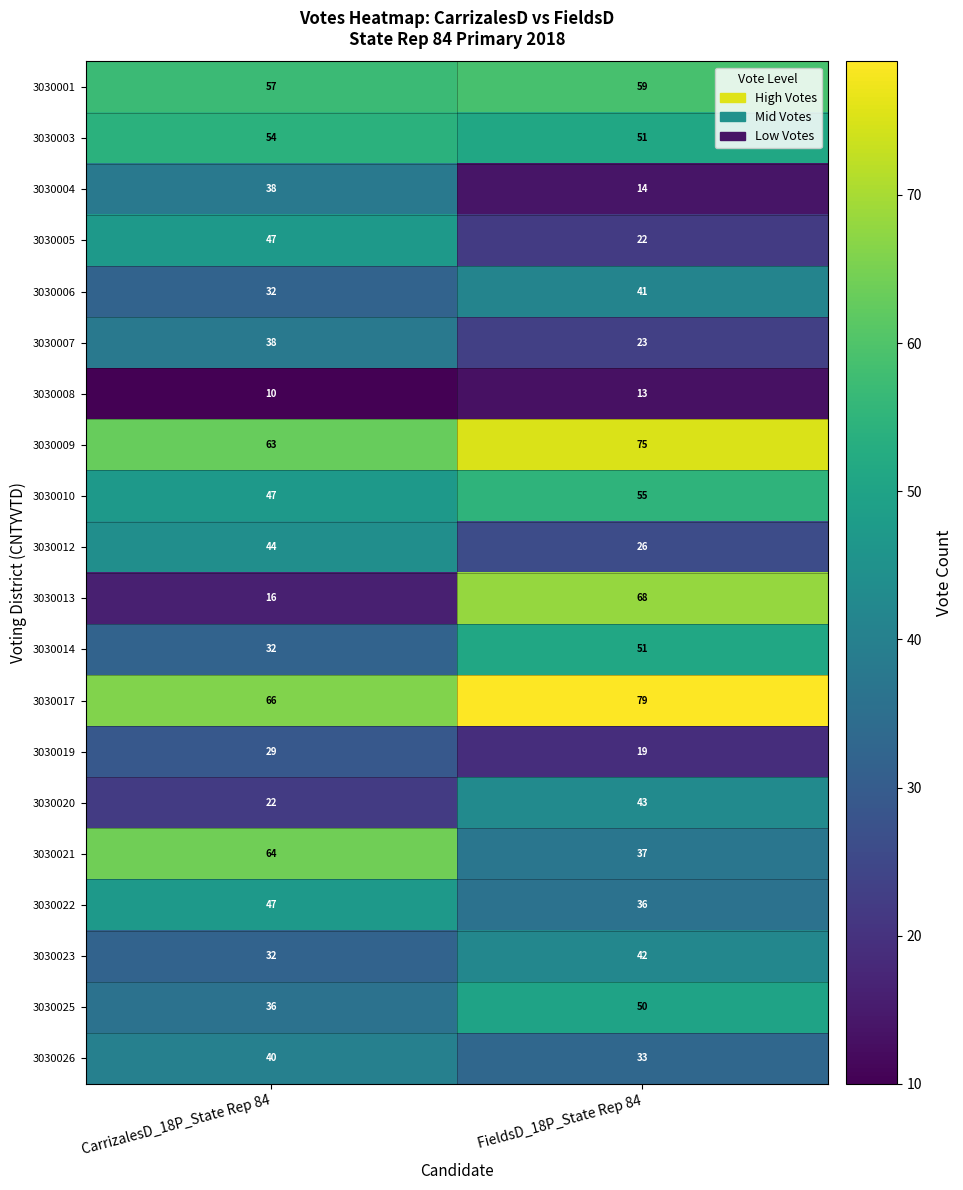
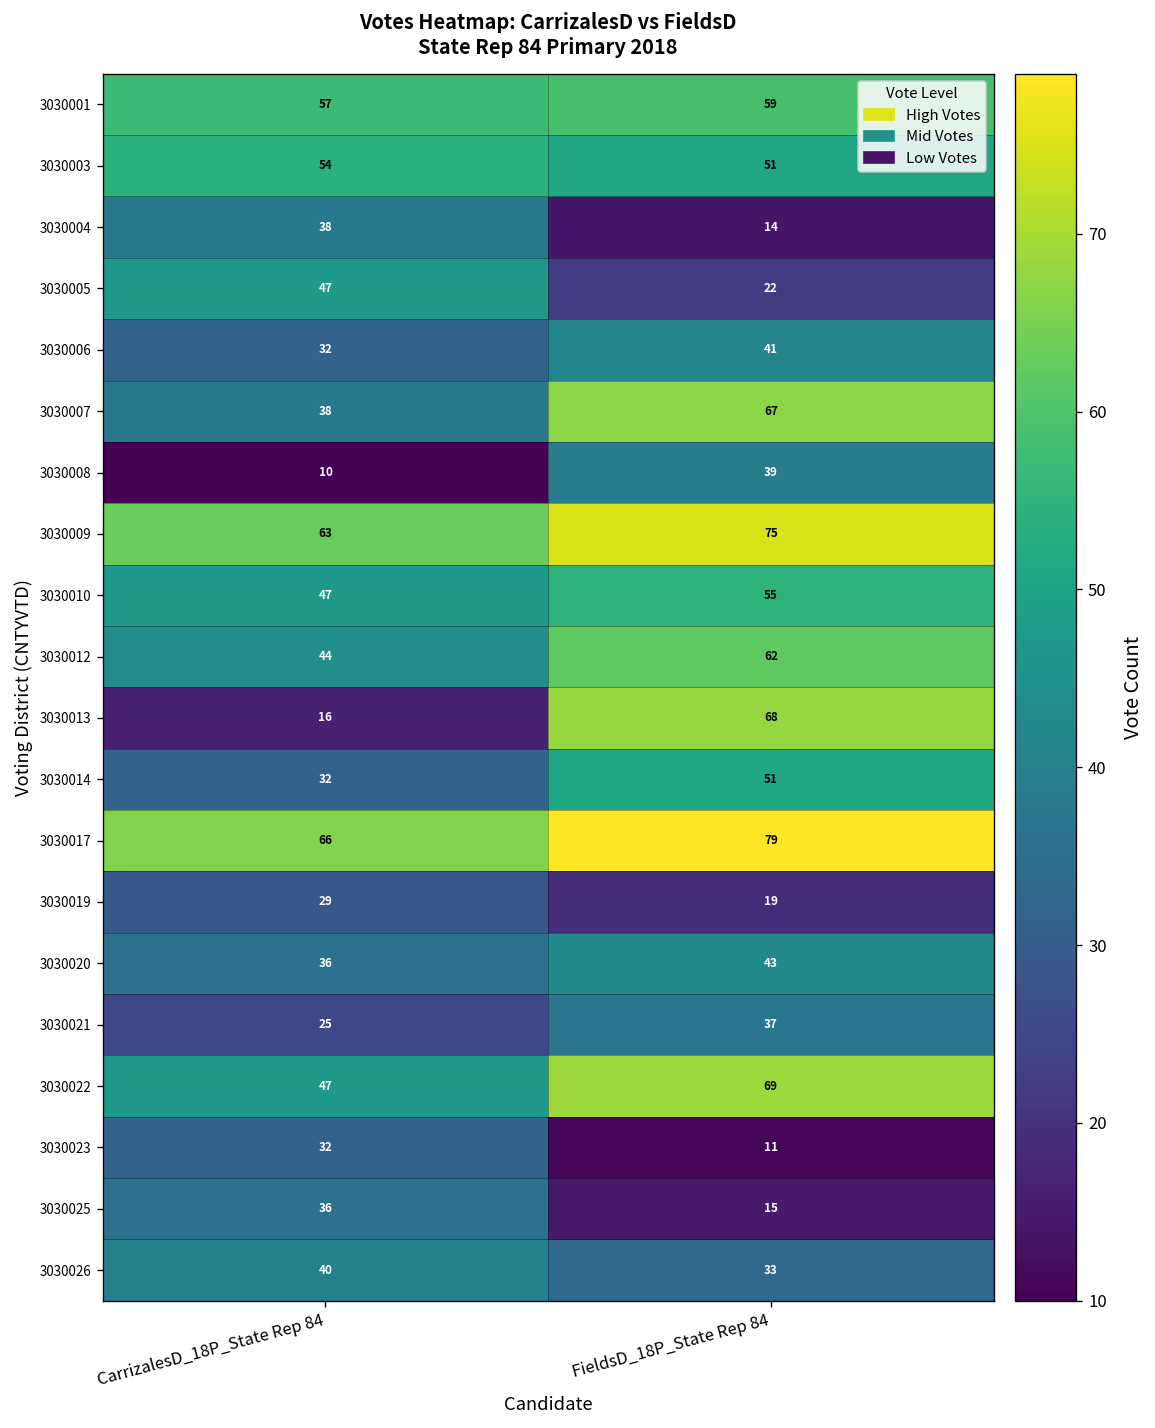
  {
    "3030001": {
      "CarrizalesD_18P_State Rep 84": 57,
      "FieldsD_18P_State Rep 84": 59
    },
    "3030003": {
      "CarrizalesD_18P_State Rep 84": 54,
      "FieldsD_18P_State Rep 84": 51
    },
    "3030004": {
      "CarrizalesD_18P_State Rep 84": 38,
      "FieldsD_18P_State Rep 84": 14
    },
    "3030005": {
      "CarrizalesD_18P_State Rep 84": 47,
      "FieldsD_18P_State Rep 84": 22
    },
    "3030006": {
      "CarrizalesD_18P_State Rep 84": 32,
      "FieldsD_18P_State Rep 84": 41
    },
    "3030007": {
      "CarrizalesD_18P_State Rep 84": 38,
-     "FieldsD_18P_State Rep 84": 23
+     "FieldsD_18P_State Rep 84": 67
    },
    "3030008": {
      "CarrizalesD_18P_State Rep 84": 10,
-     "FieldsD_18P_State Rep 84": 13
+     "FieldsD_18P_State Rep 84": 39
    },
    "3030009": {
      "CarrizalesD_18P_State Rep 84": 63,
      "FieldsD_18P_State Rep 84": 75
    },
    "3030010": {
      "CarrizalesD_18P_State Rep 84": 47,
      "FieldsD_18P_State Rep 84": 55
    },
    "3030012": {
      "CarrizalesD_18P_State Rep 84": 44,
-     "FieldsD_18P_State Rep 84": 26
+     "FieldsD_18P_State Rep 84": 62
    },
    "3030013": {
      "CarrizalesD_18P_State Rep 84": 16,
      "FieldsD_18P_State Rep 84": 68
    },
    "3030014": {
      "CarrizalesD_18P_State Rep 84": 32,
      "FieldsD_18P_State Rep 84": 51
    },
    "3030017": {
      "CarrizalesD_18P_State Rep 84": 66,
      "FieldsD_18P_State Rep 84": 79
    },
    "3030019": {
      "CarrizalesD_18P_State Rep 84": 29,
      "FieldsD_18P_State Rep 84": 19
    },
    "3030020": {
-     "CarrizalesD_18P_State Rep 84": 22,
+     "CarrizalesD_18P_State Rep 84": 36,
      "FieldsD_18P_State Rep 84": 43
    },
    "3030021": {
-     "CarrizalesD_18P_State Rep 84": 64,
+     "CarrizalesD_18P_State Rep 84": 25,
      "FieldsD_18P_State Rep 84": 37
    },
    "3030022": {
      "CarrizalesD_18P_State Rep 84": 47,
-     "FieldsD_18P_State Rep 84": 36
+     "FieldsD_18P_State Rep 84": 69
    },
    "3030023": {
      "CarrizalesD_18P_State Rep 84": 32,
-     "FieldsD_18P_State Rep 84": 42
+     "FieldsD_18P_State Rep 84": 11
    },
    "3030025": {
      "CarrizalesD_18P_State Rep 84": 36,
-     "FieldsD_18P_State Rep 84": 50
+     "FieldsD_18P_State Rep 84": 15
    },
    "3030026": {
      "CarrizalesD_18P_State Rep 84": 40,
      "FieldsD_18P_State Rep 84": 33
    }
  }
